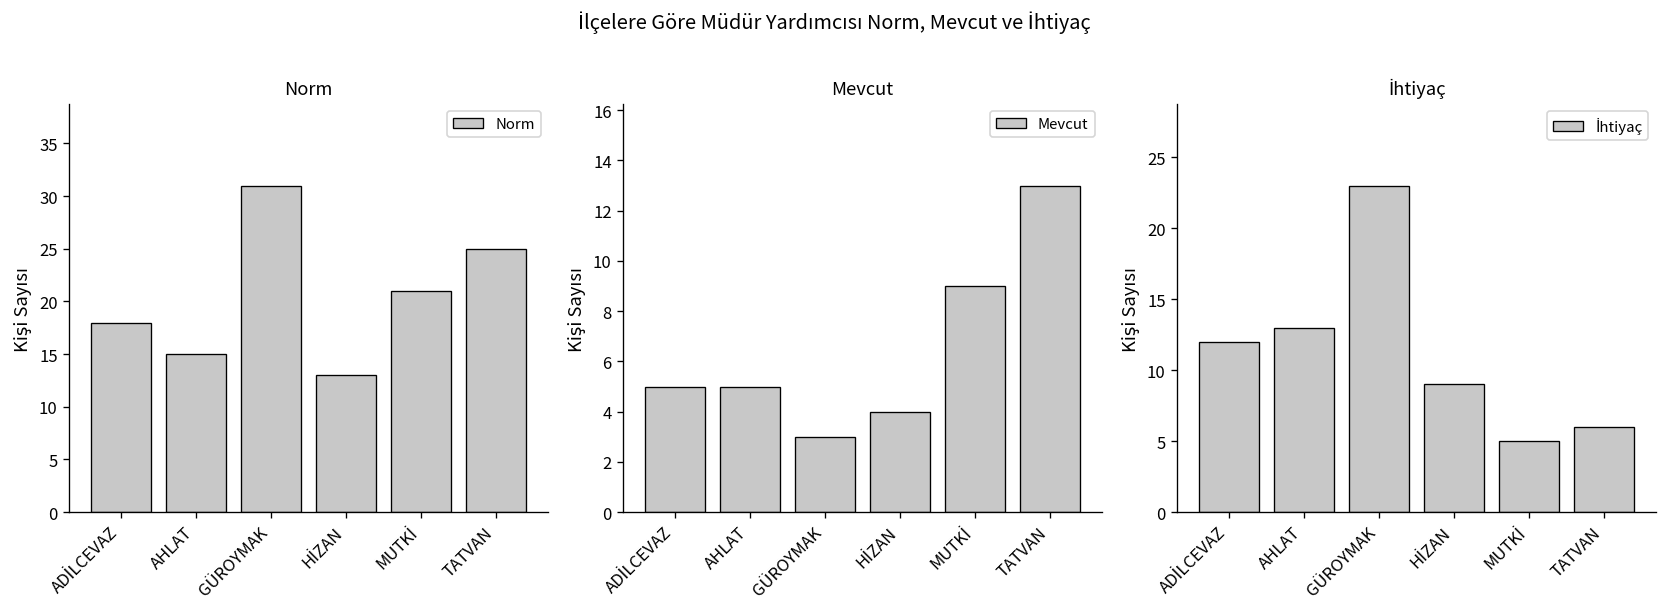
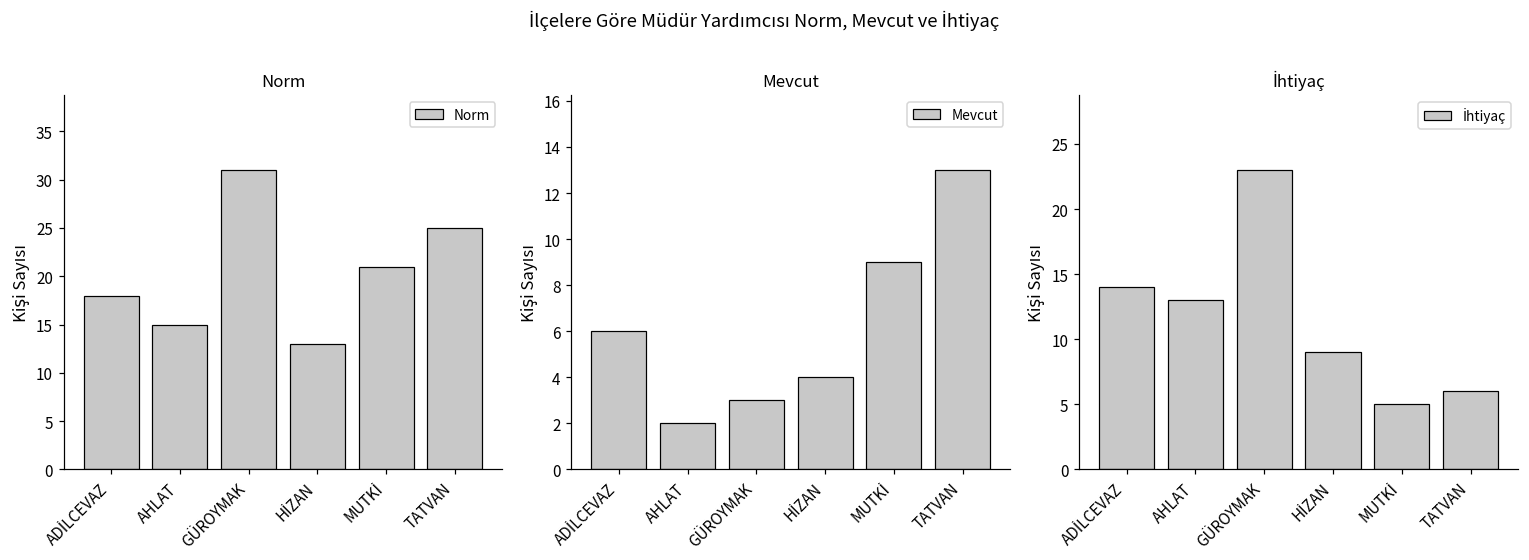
  {
    "Norm": {
      "ADİLCEVAZ": 18,
      "AHLAT": 15,
      "GÜROYMAK": 31,
      "HİZAN": 13,
      "MUTKİ": 21,
      "TATVAN": 25
    },
    "Mevcut": {
-     "ADİLCEVAZ": 5,
-     "AHLAT": 5,
+     "ADİLCEVAZ": 6,
+     "AHLAT": 2,
      "GÜROYMAK": 3,
      "HİZAN": 4,
      "MUTKİ": 9,
      "TATVAN": 13
    },
    "İhtiyaç": {
-     "ADİLCEVAZ": 12,
+     "ADİLCEVAZ": 14,
      "AHLAT": 13,
      "GÜROYMAK": 23,
      "HİZAN": 9,
      "MUTKİ": 5,
      "TATVAN": 6
    }
  }
